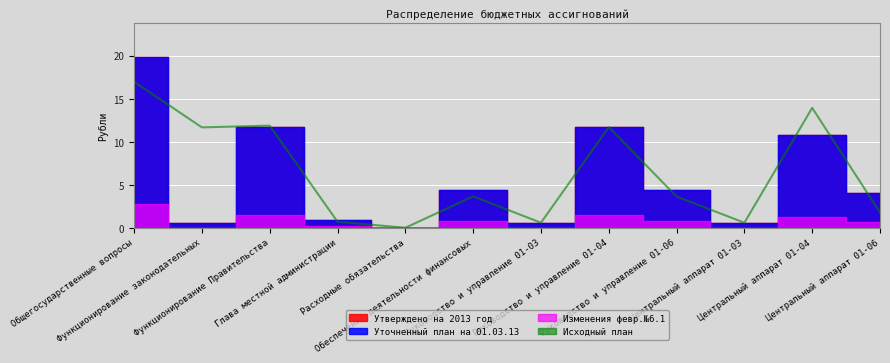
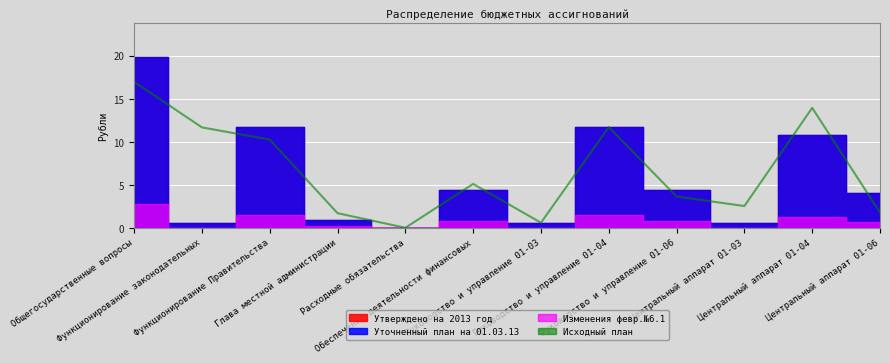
  {
    "Исходный план": {
      "Общегосударственные вопросы": 17,
      "Функционирование законодательных": 12,
-     "Функционирование Правительства": 12,
-     "Глава местной администрации": 1,
+     "Функционирование Правительства": 10,
+     "Глава местной администрации": 2,
      "Расходные обязательства": 0,
-     "Обеспечение деятельности финансовых": 4,
+     "Обеспечение деятельности финансовых": 5,
      "Руководство и управление 01-03": 1,
      "Руководство и управление 01-04": 12,
      "Руководство и управление 01-06": 4,
-     "Центральный аппарат 01-03": 1,
+     "Центральный аппарат 01-03": 3,
      "Центральный аппарат 01-04": 14,
      "Центральный аппарат 01-06": 2
    }
  }
